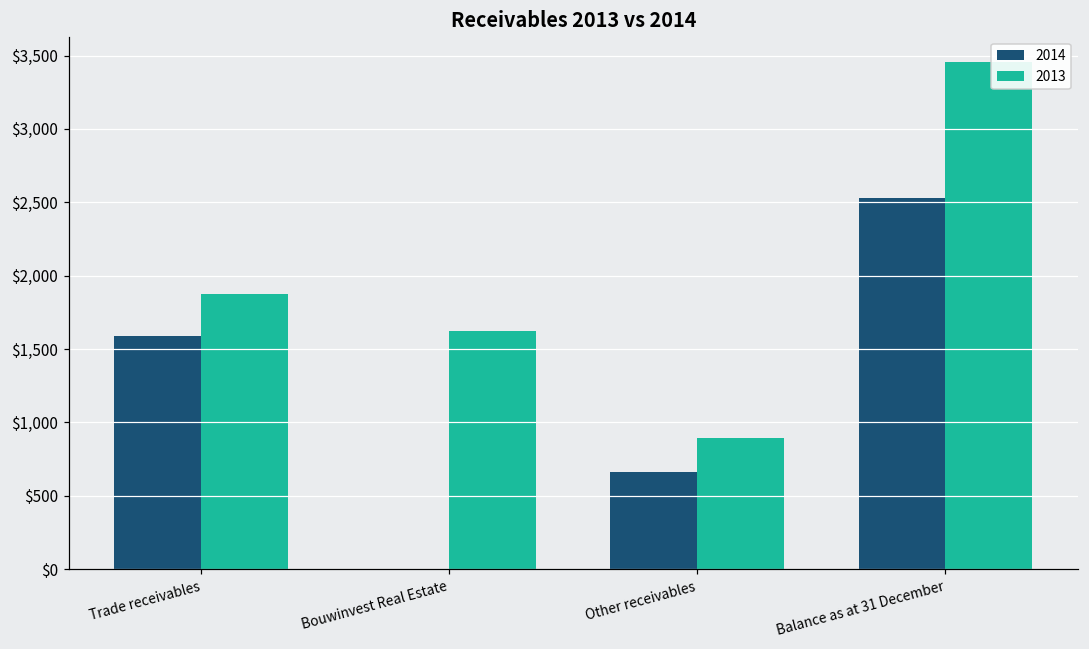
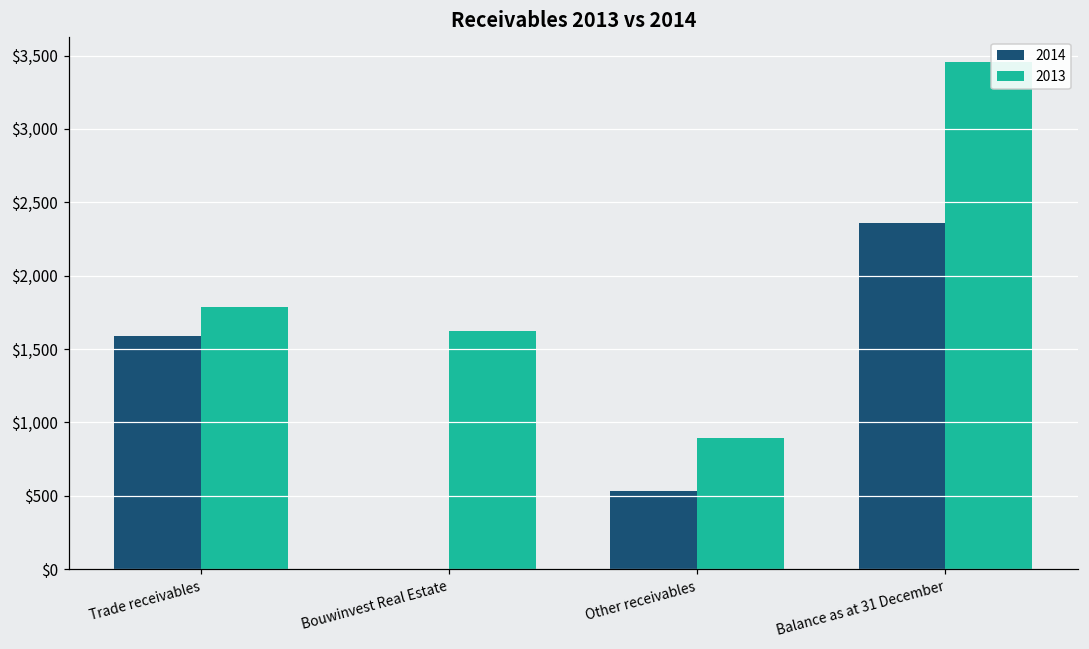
  {
    "2014": {
      "Trade receivables": "$1,590",
      "Bouwinvest Real Estate": "$0",
-     "Other receivables": "$660",
-     "Balance as at 31 December": "$2,530"
+     "Other receivables": "$530",
+     "Balance as at 31 December": "$2,360"
    },
    "2013": {
-     "Trade receivables": "$1,880",
+     "Trade receivables": "$1,780",
      "Bouwinvest Real Estate": "$1,620",
      "Other receivables": "$890",
      "Balance as at 31 December": "$3,460"
    }
  }
